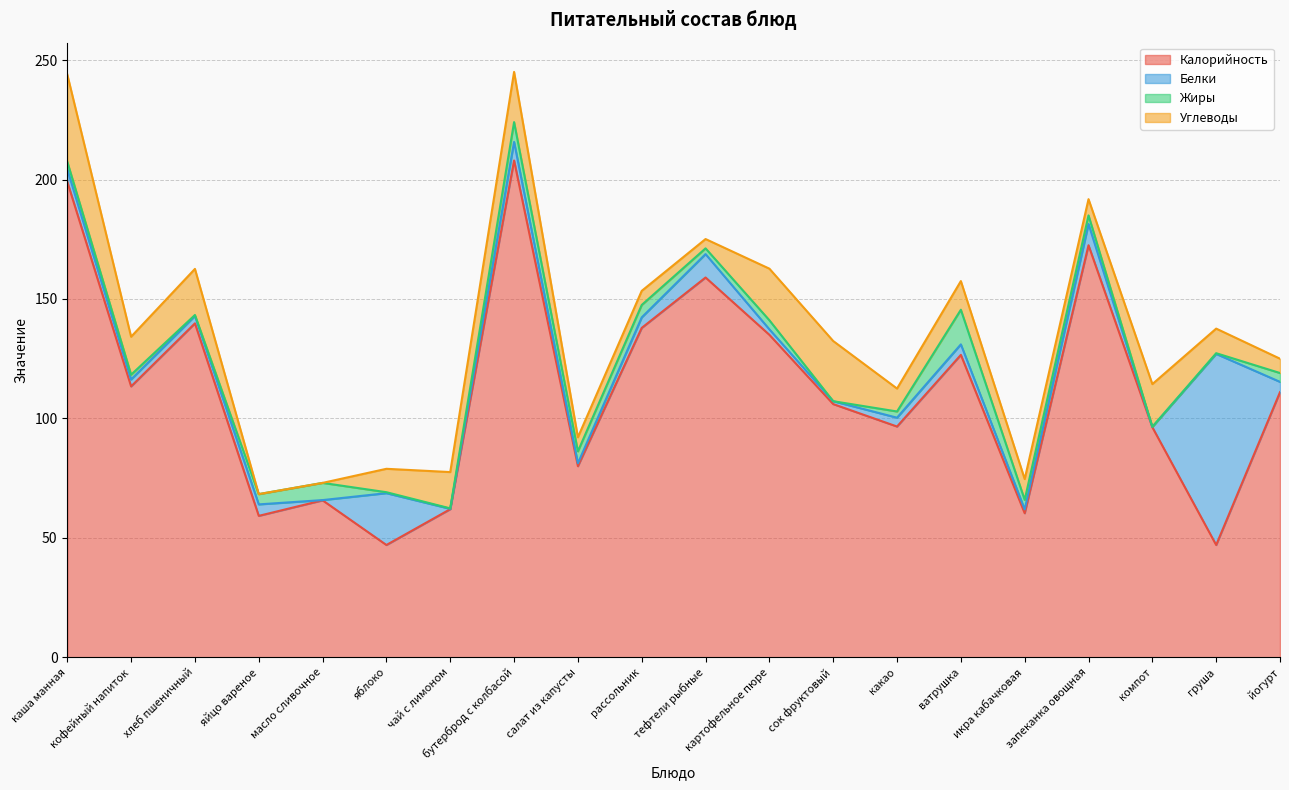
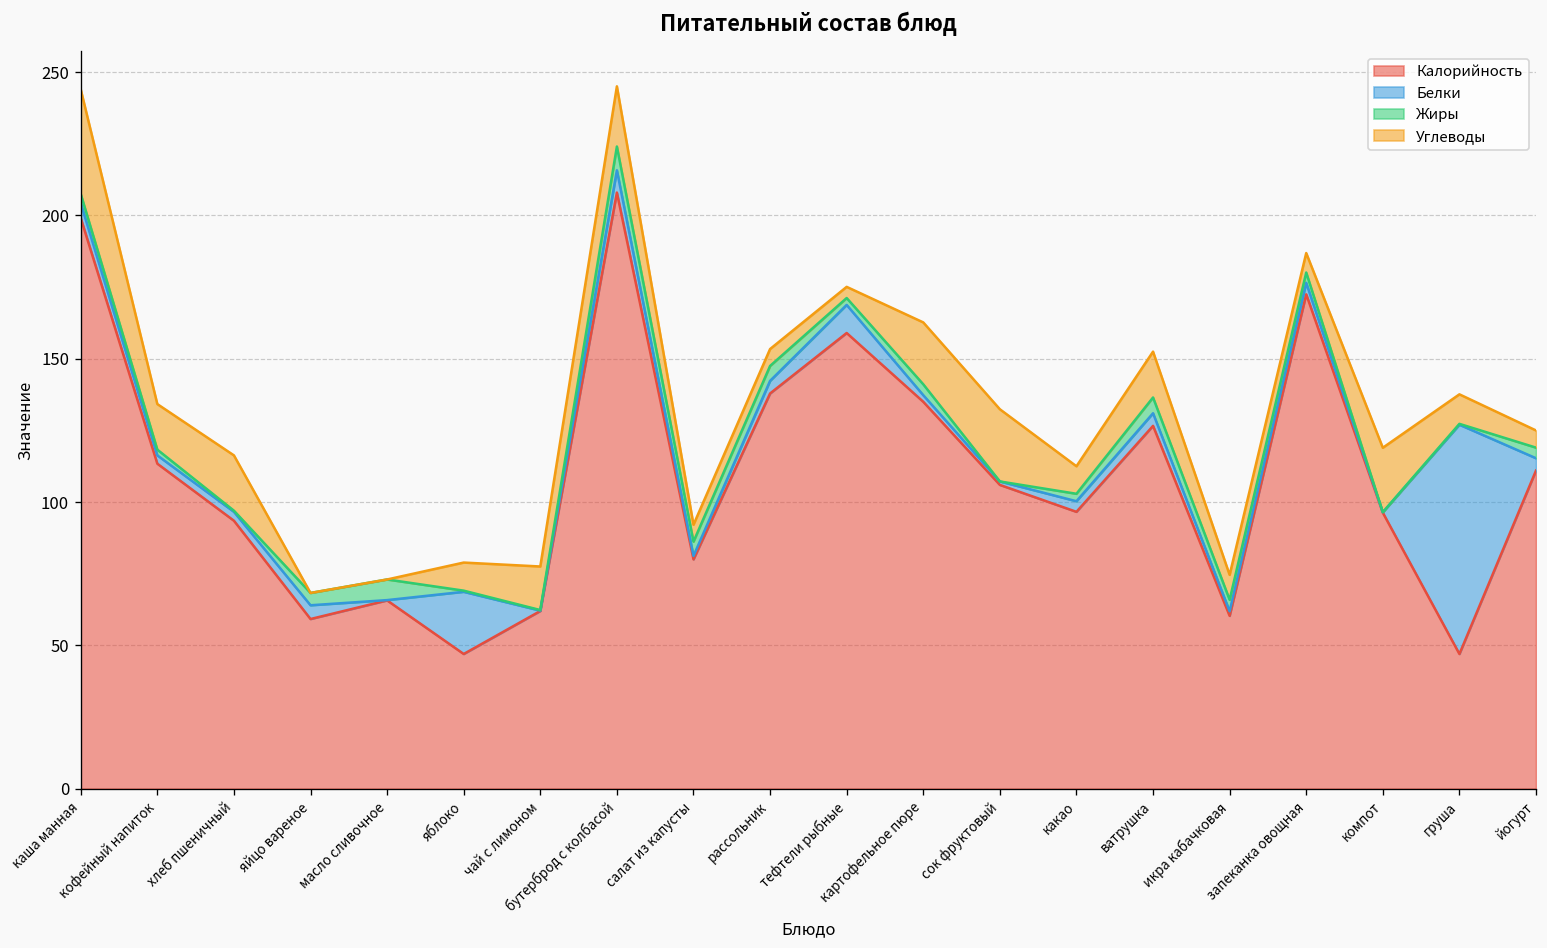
  {
    "Калорийность": {
      "каша манная": 199,
      "кофейный напиток": 113,
-     "хлеб пшеничный": 140,
+     "хлеб пшеничный": 94,
      "яйцо вареное": 59,
      "яблоко": 47,
      "бутерброд с колбасой": 208,
      "салат из капусты": 80,
      "рассольник": 138,
      "тефтели рыбные": 159,
      "картофельное пюре": 135,
      "сок фруктовый": 106,
      "какао": 97,
      "ватрушка": 127,
      "икра кабачковая": 60,
      "запеканка овощная": 173,
      "груша": 47,
      "йогурт": 111
    },
    "Белки": {
      "каша манная": 5,
      "кофейный напиток": 3,
      "яйцо вареное": 5,
      "бутерброд с колбасой": 8,
      "салат из капусты": 1,
      "рассольник": 4,
      "тефтели рыбные": 10,
      "картофельное пюре": 2,
      "какао": 4,
      "ватрушка": 4,
      "икра кабачковая": 2,
-     "запеканка овощная": 9,
+     "запеканка овощная": 4,
      "йогурт": 4
    },
    "Жиры": {
      "каша манная": 3,
      "кофейный напиток": 2,
      "бутерброд с колбасой": 8,
      "салат из капусты": 5,
      "рассольник": 5,
      "тефтели рыбные": 2,
      "картофельное пюре": 4,
      "какао": 3,
-     "ватрушка": 15,
+     "ватрушка": 6,
      "икра кабачковая": 4,
      "запеканка овощная": 4,
      "йогурт": 4
    },
    "Углеводы": {
      "каша манная": 37,
      "кофейный напиток": 16,
      "хлеб пшеничный": 19,
      "яблоко": 10,
      "чай с лимоном": 15,
      "бутерброд с колбасой": 21,
      "салат из капусты": 6,
      "рассольник": 6,
      "тефтели рыбные": 4,
      "картофельное пюре": 22,
      "сок фруктовый": 25,
      "какао": 10,
-     "ватрушка": 12,
+     "ватрушка": 16,
      "икра кабачковая": 9,
      "запеканка овощная": 7,
-     "компот": 18,
+     "компот": 23,
      "груша": 10,
      "йогурт": 6
    }
  }
